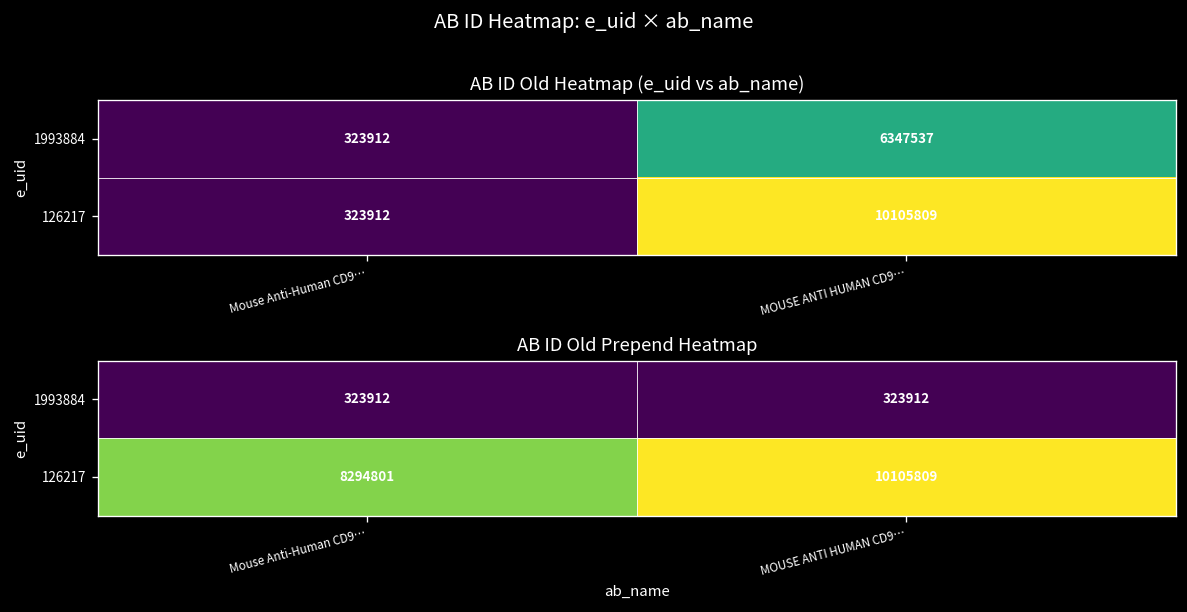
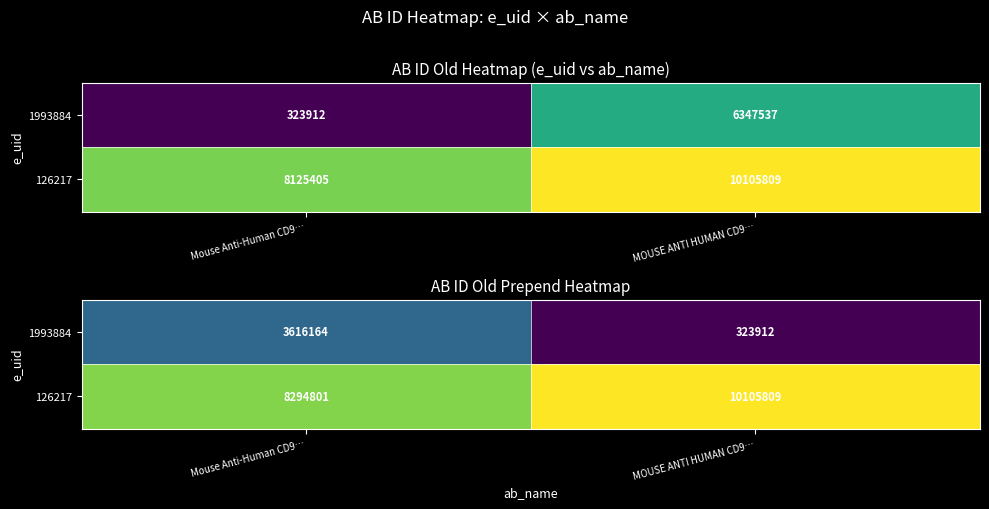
  {
    "AB ID Old Heatmap (e_uid vs ab_name)": {
      "1993884": {
        "Mouse Anti-Human CD9…": 323912,
        "MOUSE ANTI HUMAN CD9…": 6347537
      },
      "126217": {
-       "Mouse Anti-Human CD9…": 323912,
+       "Mouse Anti-Human CD9…": 8125405,
        "MOUSE ANTI HUMAN CD9…": 10105809
      }
    },
    "AB ID Old Prepend Heatmap": {
      "1993884": {
-       "Mouse Anti-Human CD9…": 323912,
+       "Mouse Anti-Human CD9…": 3616164,
        "MOUSE ANTI HUMAN CD9…": 323912
      },
      "126217": {
        "Mouse Anti-Human CD9…": 8294801,
        "MOUSE ANTI HUMAN CD9…": 10105809
      }
    }
  }
